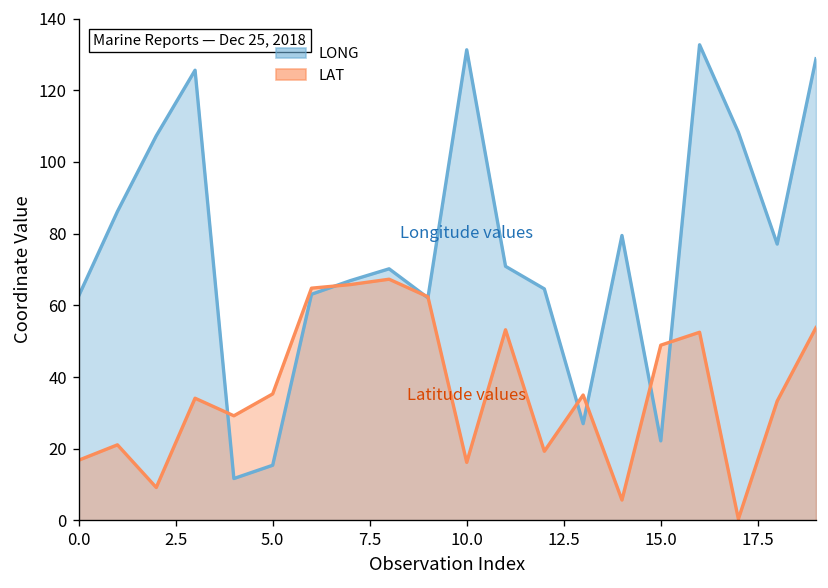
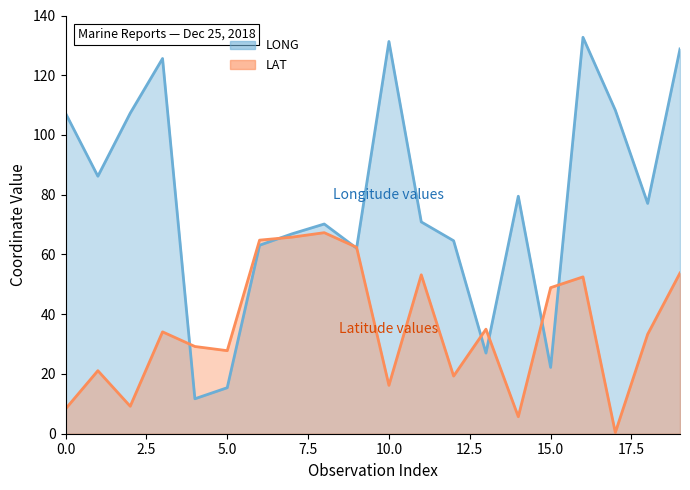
  {
    "LONG": {
-     "0.0": 63,
+     "0.0": 107,
      "5.0": 15,
      "10.0": 131,
      "15.0": 22
    },
    "LAT": {
-     "0.0": 17,
-     "5.0": 35,
+     "0.0": 8,
+     "5.0": 28,
      "10.0": 16,
      "15.0": 49
    }
  }
